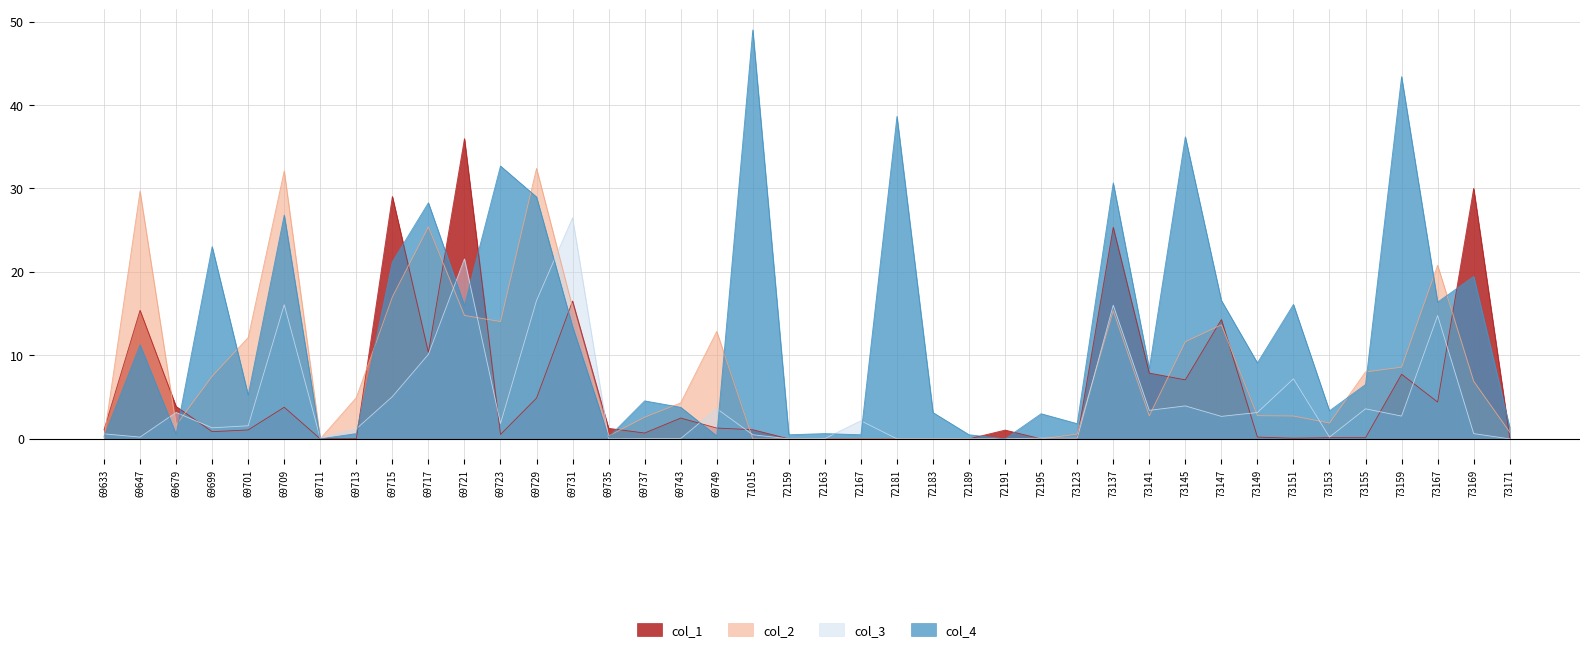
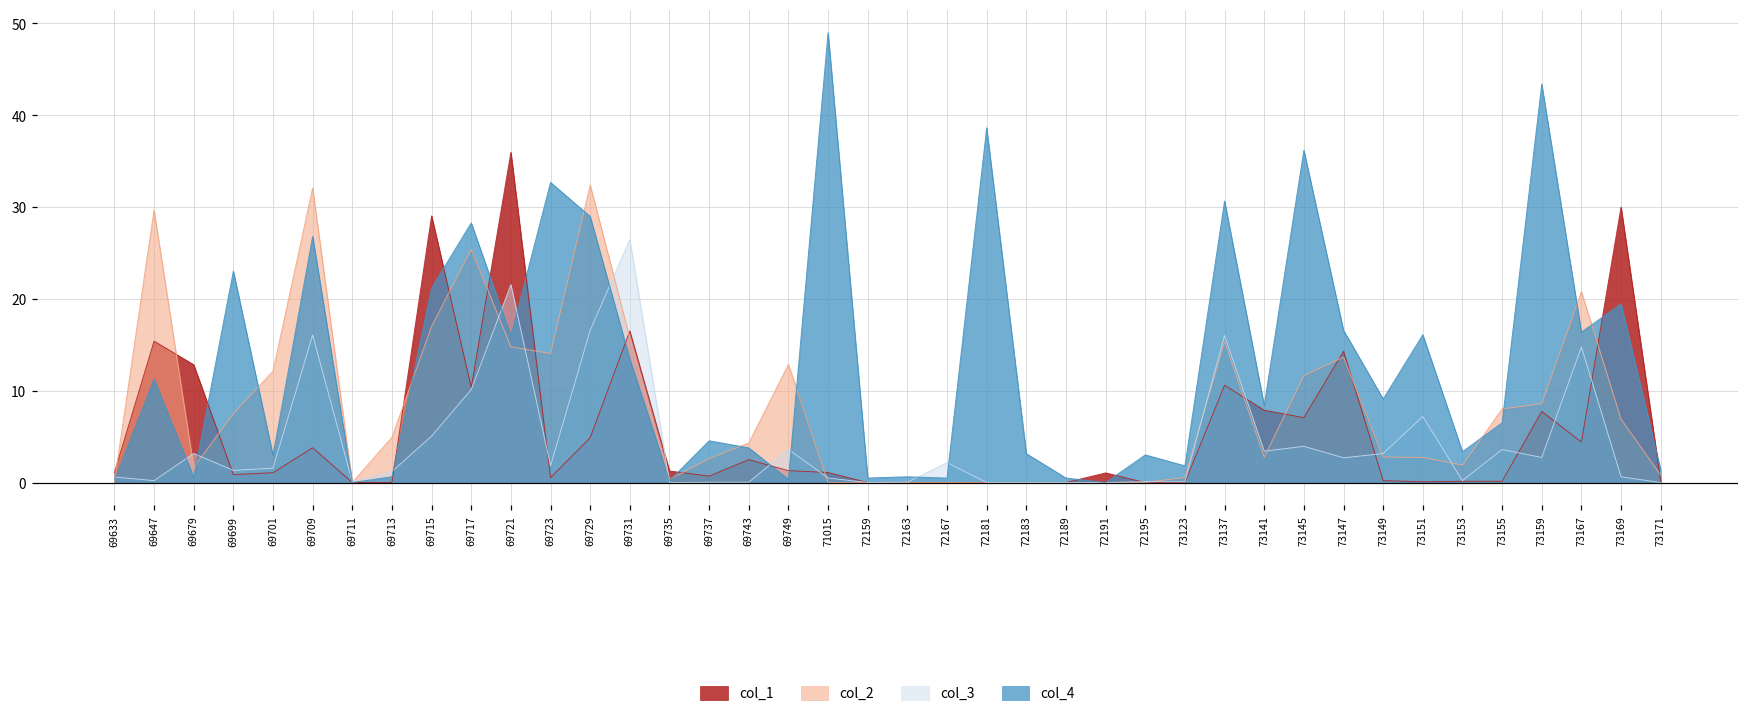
  {
    "col_1": {
      "69633": 1,
      "69647": 15,
-     "69679": 4,
+     "69679": 13,
      "69699": 1,
      "69701": 1,
      "69709": 4,
      "69713": 0,
      "69715": 29,
      "69721": 36,
      "69723": 1,
      "69729": 5,
      "69731": 17,
      "69735": 1,
      "69737": 1,
      "69743": 2,
      "69749": 1,
      "71015": 1,
      "72191": 1,
-     "73137": 25,
+     "73137": 11,
      "73141": 8,
      "73145": 7,
      "73147": 14,
      "73149": 0,
      "73151": 0,
      "73155": 0,
      "73159": 8,
      "73167": 4,
      "73169": 30
    },
    "col_2": {
      "69647": 30,
      "69679": 2,
      "69699": 8,
      "69701": 12,
      "69709": 32,
      "69713": 5,
      "69715": 17,
      "69717": 25,
      "69721": 15,
      "69723": 14,
      "69729": 32,
      "69731": 16,
      "69737": 3,
      "69743": 4,
      "69749": 13,
      "71015": 0,
      "73123": 1,
      "73137": 15,
      "73141": 3,
      "73145": 12,
      "73147": 14,
      "73149": 3,
      "73151": 3,
      "73153": 2,
      "73155": 8,
      "73159": 9,
      "73167": 21,
      "73169": 7,
      "73171": 1
    },
    "col_3": {
      "69633": 1,
      "69647": 0,
      "69679": 3,
      "69699": 1,
      "69701": 2,
      "69709": 16,
      "69713": 1,
      "69715": 5,
      "69721": 22,
      "69723": 2,
      "69729": 17,
      "69731": 26,
      "69737": 0,
      "69743": 0,
      "69749": 4,
      "71015": 0,
      "72167": 2,
      "73137": 16,
      "73141": 3,
      "73145": 4,
      "73147": 3,
      "73149": 3,
      "73151": 7,
      "73155": 4,
      "73159": 3,
      "73167": 15,
      "73169": 1
    },
    "col_4": {
      "69647": 11,
      "69679": 1,
      "69699": 23,
-     "69701": 5,
+     "69701": 3,
      "69709": 27,
      "69713": 1,
      "69715": 21,
      "69717": 28,
      "69721": 16,
      "69723": 33,
      "69729": 29,
      "69731": 13,
      "69737": 5,
      "69743": 4,
      "69749": 0,
      "71015": 49,
      "72159": 0,
      "72163": 1,
      "72167": 0,
      "72181": 39,
      "72183": 3,
      "72189": 0,
      "72195": 3,
      "73123": 2,
      "73137": 31,
      "73141": 8,
      "73145": 36,
      "73147": 17,
      "73149": 9,
      "73151": 16,
      "73153": 3,
      "73155": 7,
      "73159": 43,
      "73167": 16,
      "73169": 19,
      "73171": 1
    }
  }
